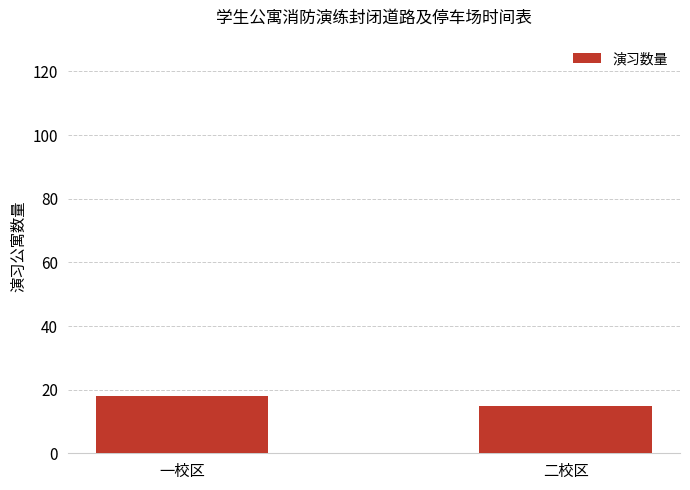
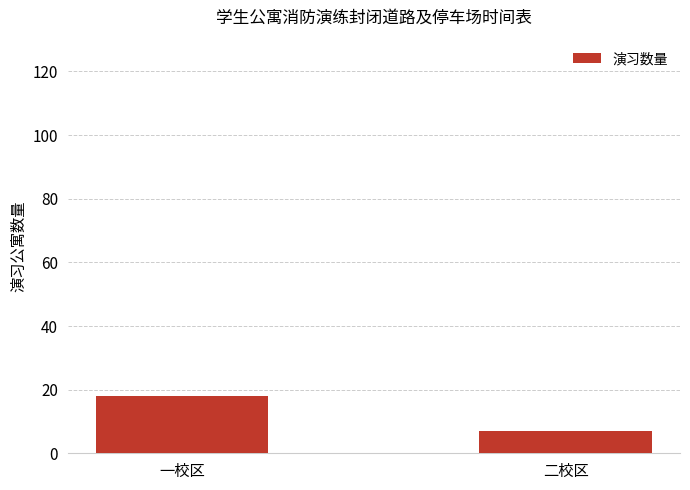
  {
    "一校区": 18,
-   "二校区": 15
+   "二校区": 7
  }
